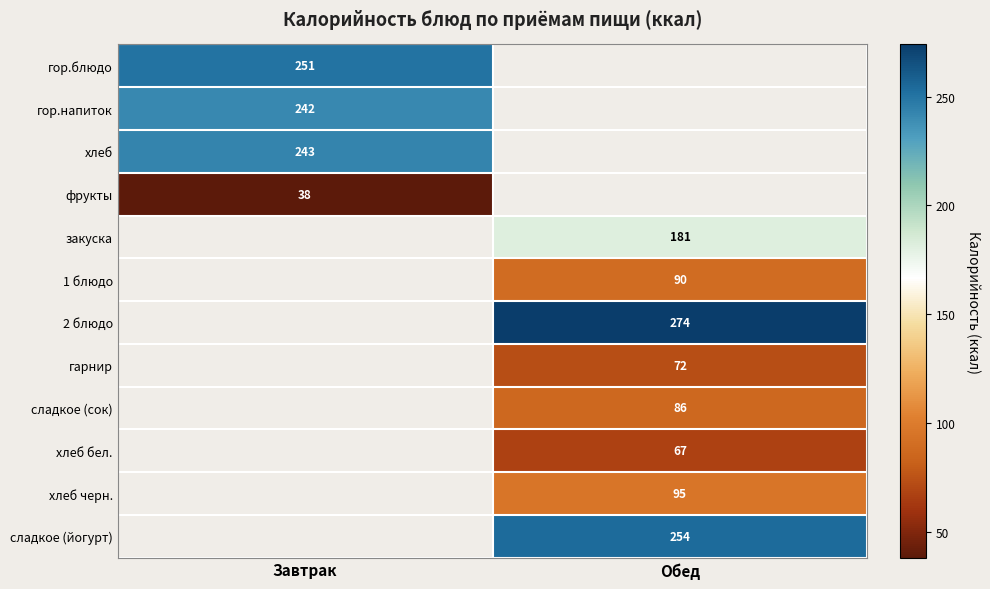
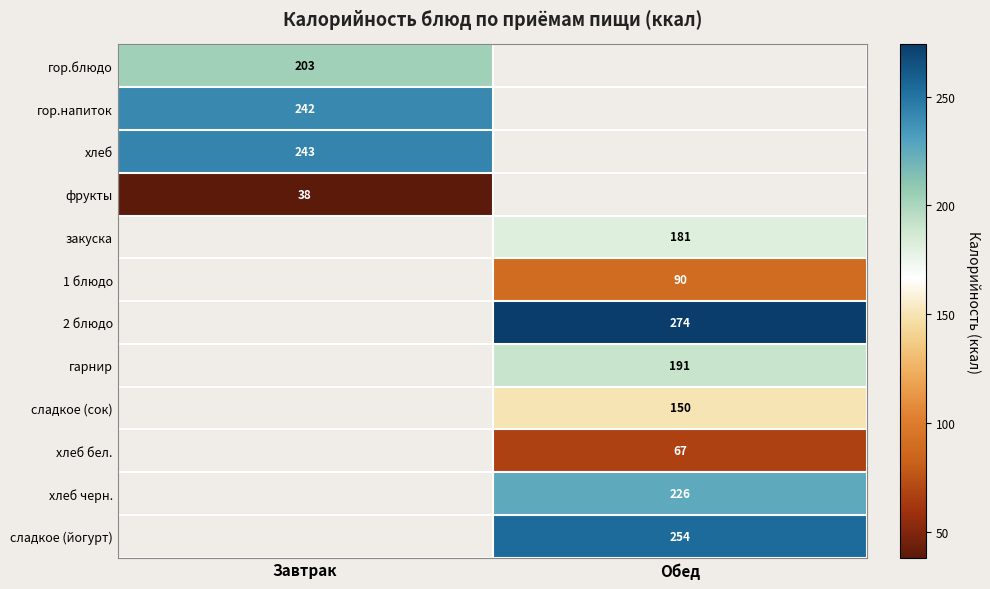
  {
    "гор.блюдо": {
-     "Завтрак": 251
+     "Завтрак": 203
    },
    "гор.напиток": {
      "Завтрак": 242
    },
    "хлеб": {
      "Завтрак": 243
    },
    "фрукты": {
      "Завтрак": 38
    },
    "закуска": {
      "Обед": 181
    },
    "1 блюдо": {
      "Обед": 90
    },
    "2 блюдо": {
      "Обед": 274
    },
    "гарнир": {
-     "Обед": 72
+     "Обед": 191
    },
    "сладкое (сок)": {
-     "Обед": 86
+     "Обед": 150
    },
    "хлеб бел.": {
      "Обед": 67
    },
    "хлеб черн.": {
-     "Обед": 95
+     "Обед": 226
    },
    "сладкое (йогурт)": {
      "Обед": 254
    }
  }
